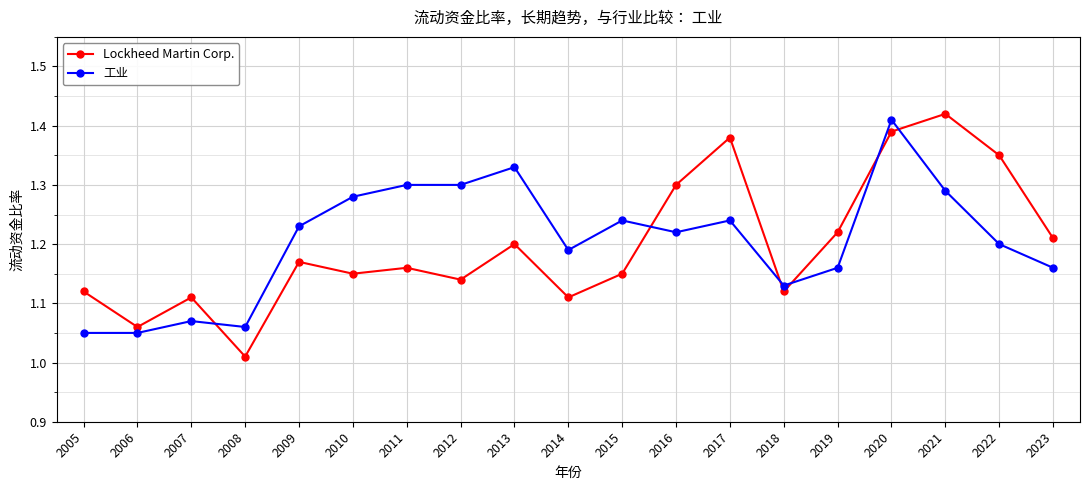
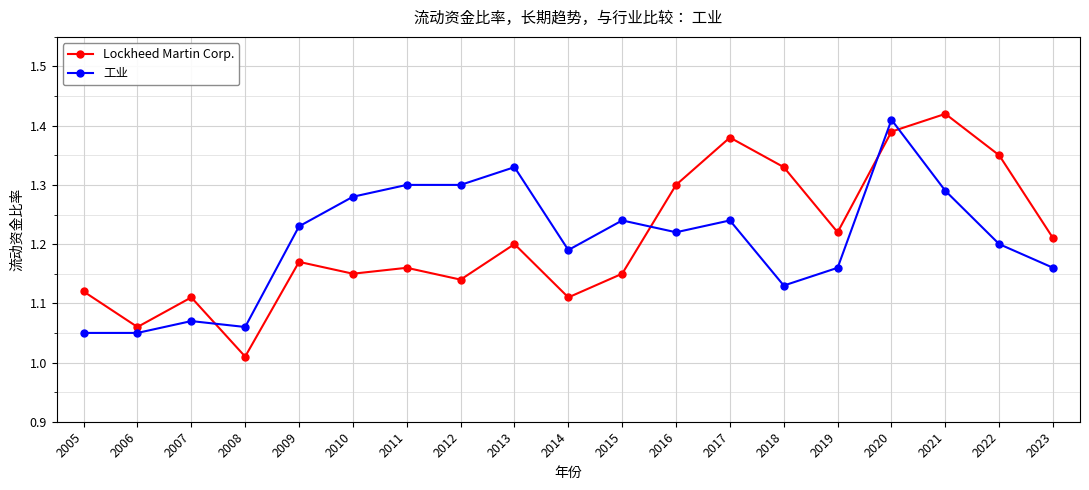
  {
    "Lockheed Martin Corp.": {
      "2005": 1.12,
      "2006": 1.06,
      "2007": 1.11,
      "2008": 1.01,
      "2009": 1.17,
      "2010": 1.15,
      "2011": 1.16,
      "2012": 1.14,
      "2013": 1.20,
      "2014": 1.11,
      "2015": 1.15,
      "2016": 1.30,
      "2017": 1.38,
-     "2018": 1.12,
+     "2018": 1.33,
      "2019": 1.22,
      "2020": 1.39,
      "2021": 1.42,
      "2022": 1.35,
      "2023": 1.21
    },
    "工业": {
      "2005": 1.05,
      "2006": 1.05,
      "2007": 1.07,
      "2008": 1.06,
      "2009": 1.23,
      "2010": 1.28,
      "2011": 1.30,
      "2012": 1.30,
      "2013": 1.33,
      "2014": 1.19,
      "2015": 1.24,
      "2016": 1.22,
      "2017": 1.24,
      "2018": 1.13,
      "2019": 1.16,
      "2020": 1.41,
      "2021": 1.29,
      "2022": 1.20,
      "2023": 1.16
    }
  }
